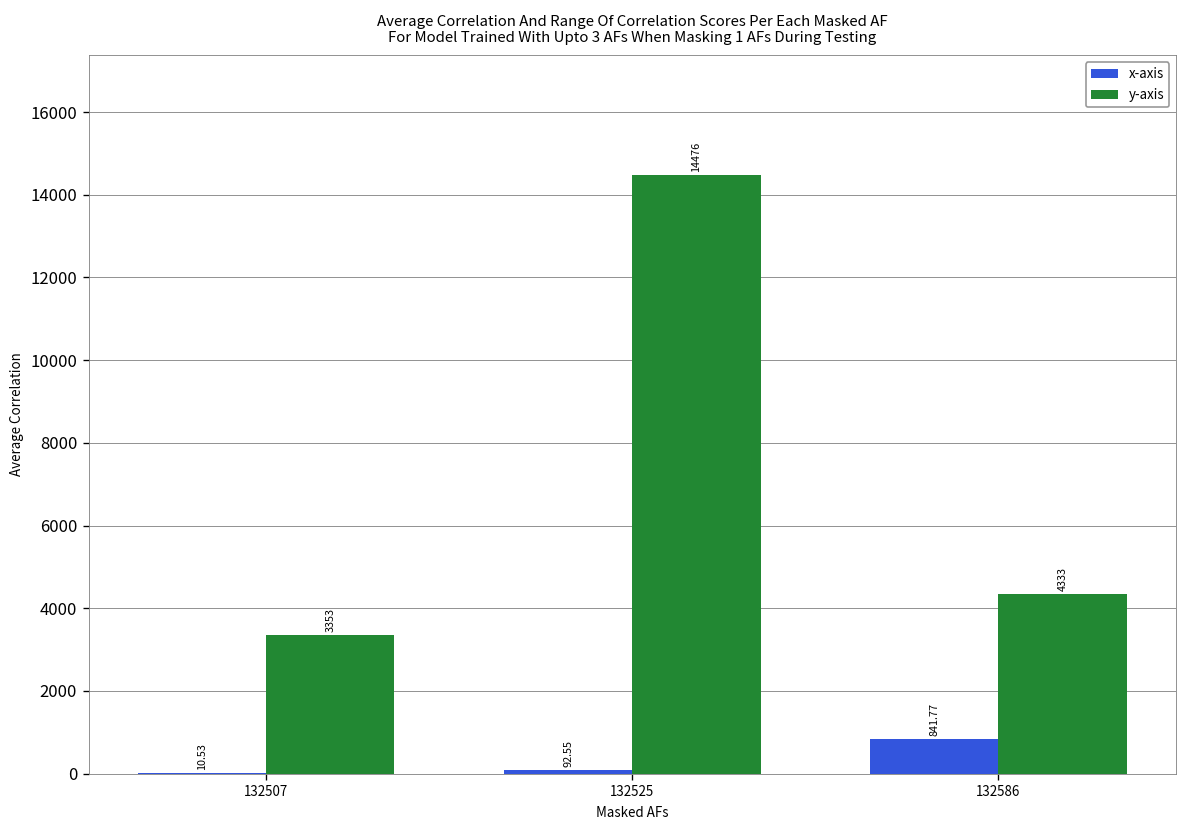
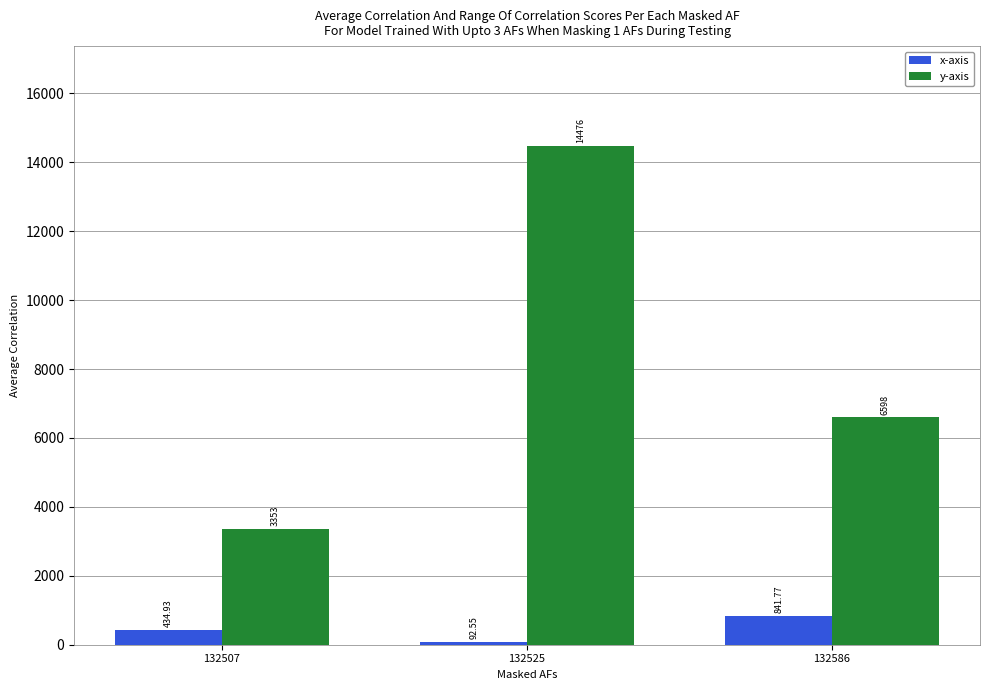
  {
    "x-axis": {
-     "132507": 10.53,
+     "132507": 434.93,
      "132525": 92.55,
      "132586": 841.77
    },
    "y-axis": {
      "132507": 3353,
      "132525": 14476,
-     "132586": 4333
+     "132586": 6598
    }
  }
